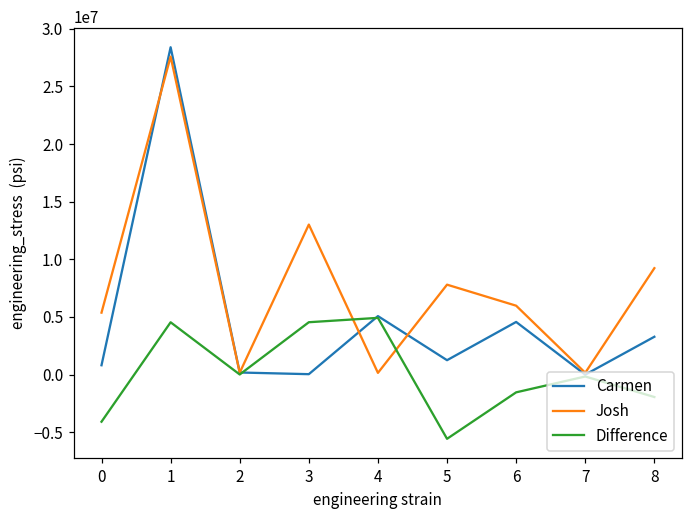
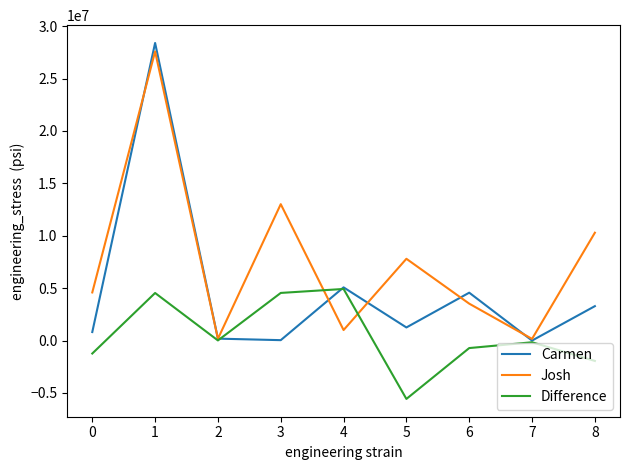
  {
    "Carmen": {
      "0": 800000,
      "1": 28400000,
      "3": 0,
      "5": 1300000,
      "6": 4600000,
      "8": 3300000
    },
    "Josh": {
-     "0": 5400000,
+     "0": 4600000,
      "1": 27600000,
      "3": 13000000,
-     "4": 200000,
+     "4": 1000000,
      "5": 7800000,
-     "6": 6000000,
-     "8": 9200000
+     "6": 3500000,
+     "8": 10300000
    },
    "Difference": {
-     "0": -4100000,
+     "0": -1200000,
      "1": 4500000,
      "3": 4500000,
      "5": -5600000,
-     "6": -1500000
+     "6": -700000
    }
  }
